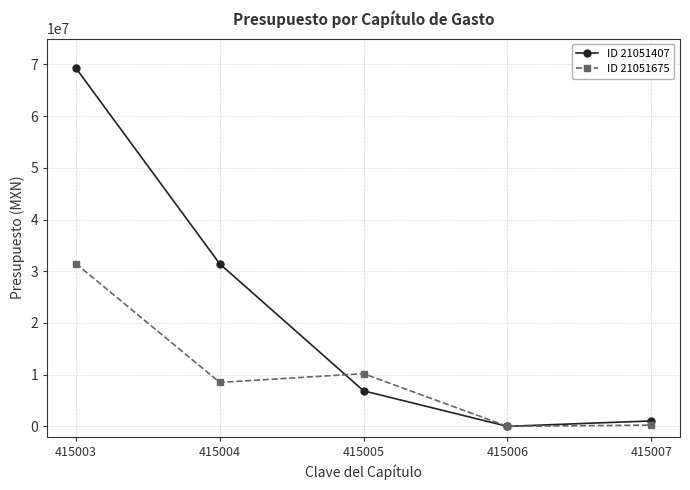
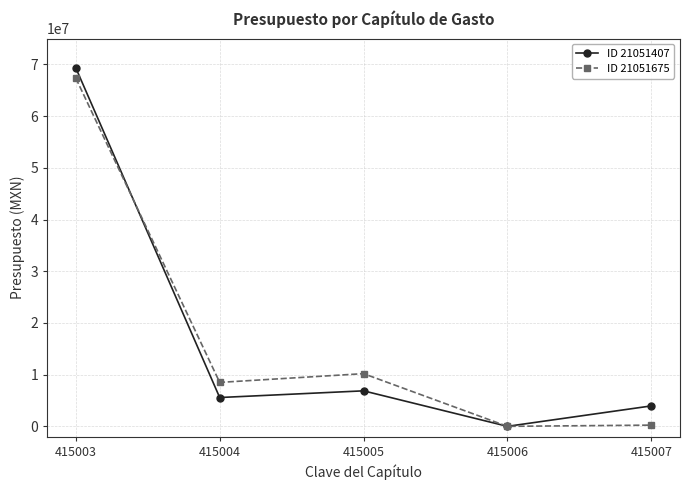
  {
    "ID 21051407": {
      "415003": 69000000,
-     "415004": 31000000,
+     "415004": 6000000,
      "415005": 7000000,
-     "415007": 1000000
+     "415007": 4000000
    },
    "ID 21051675": {
-     "415003": 31000000,
+     "415003": 67000000,
      "415004": 8000000,
      "415005": 10000000,
      "415007": 0
    }
  }
